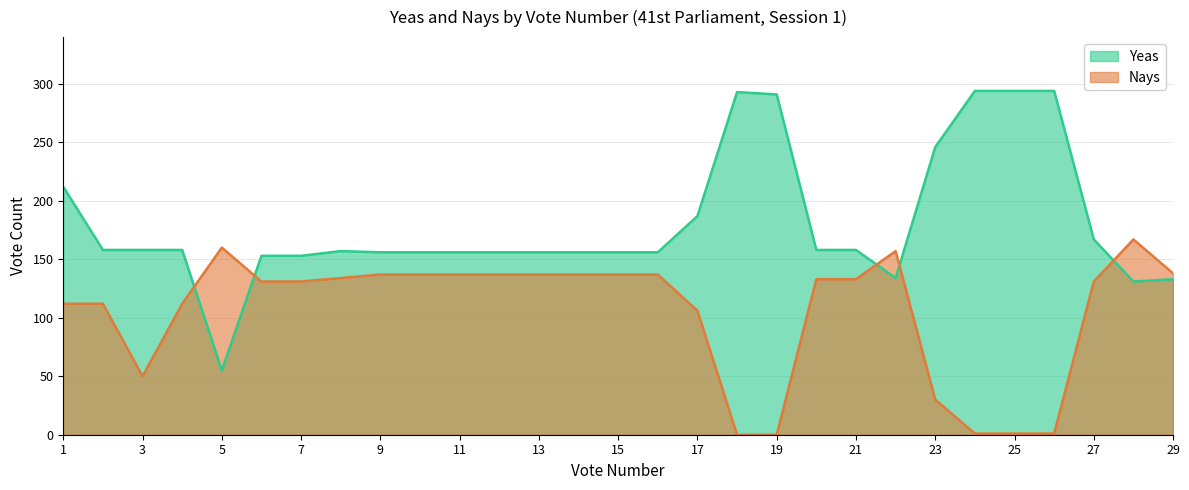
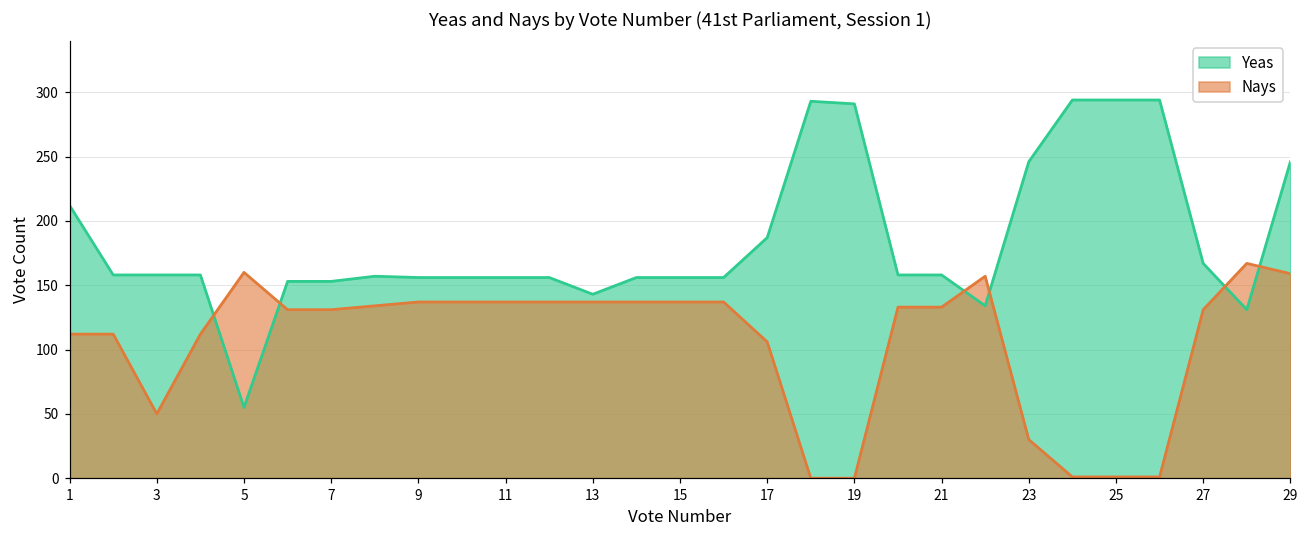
  {
    "Yeas": {
      "1": 212,
      "3": 158,
      "5": 55,
      "7": 153,
      "9": 156,
      "11": 156,
-     "13": 156,
+     "13": 143,
      "15": 156,
      "17": 187,
      "19": 291,
      "21": 158,
      "23": 246,
      "25": 294,
      "27": 167,
-     "29": 133
+     "29": 246
    },
    "Nays": {
      "1": 112,
      "3": 50,
      "5": 160,
      "7": 131,
      "9": 137,
      "11": 137,
      "13": 137,
      "15": 137,
      "17": 106,
      "19": 0,
      "21": 133,
      "23": 30,
      "25": 1,
      "27": 131,
-     "29": 138
+     "29": 159
    }
  }
